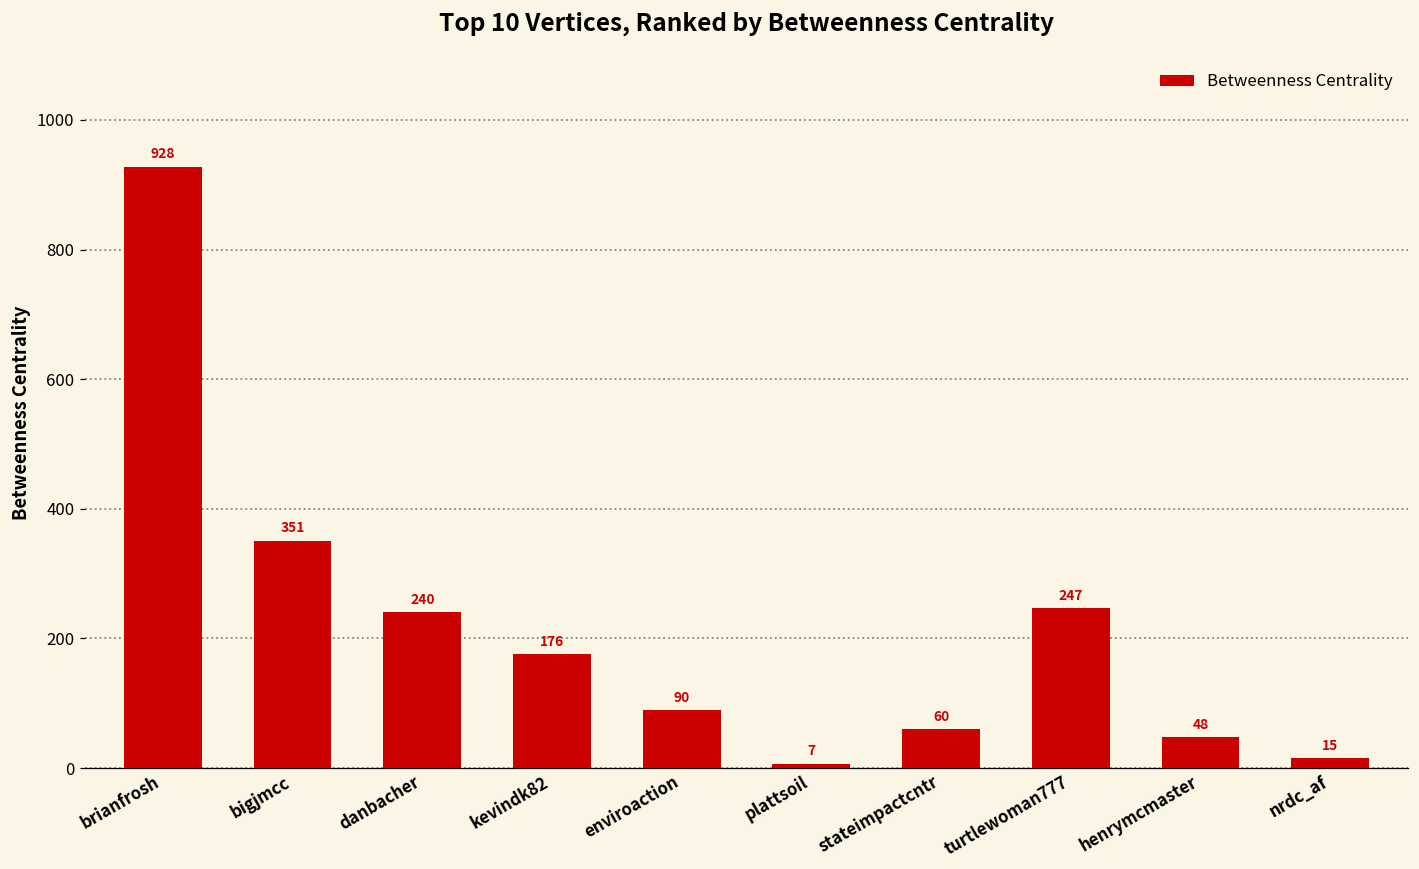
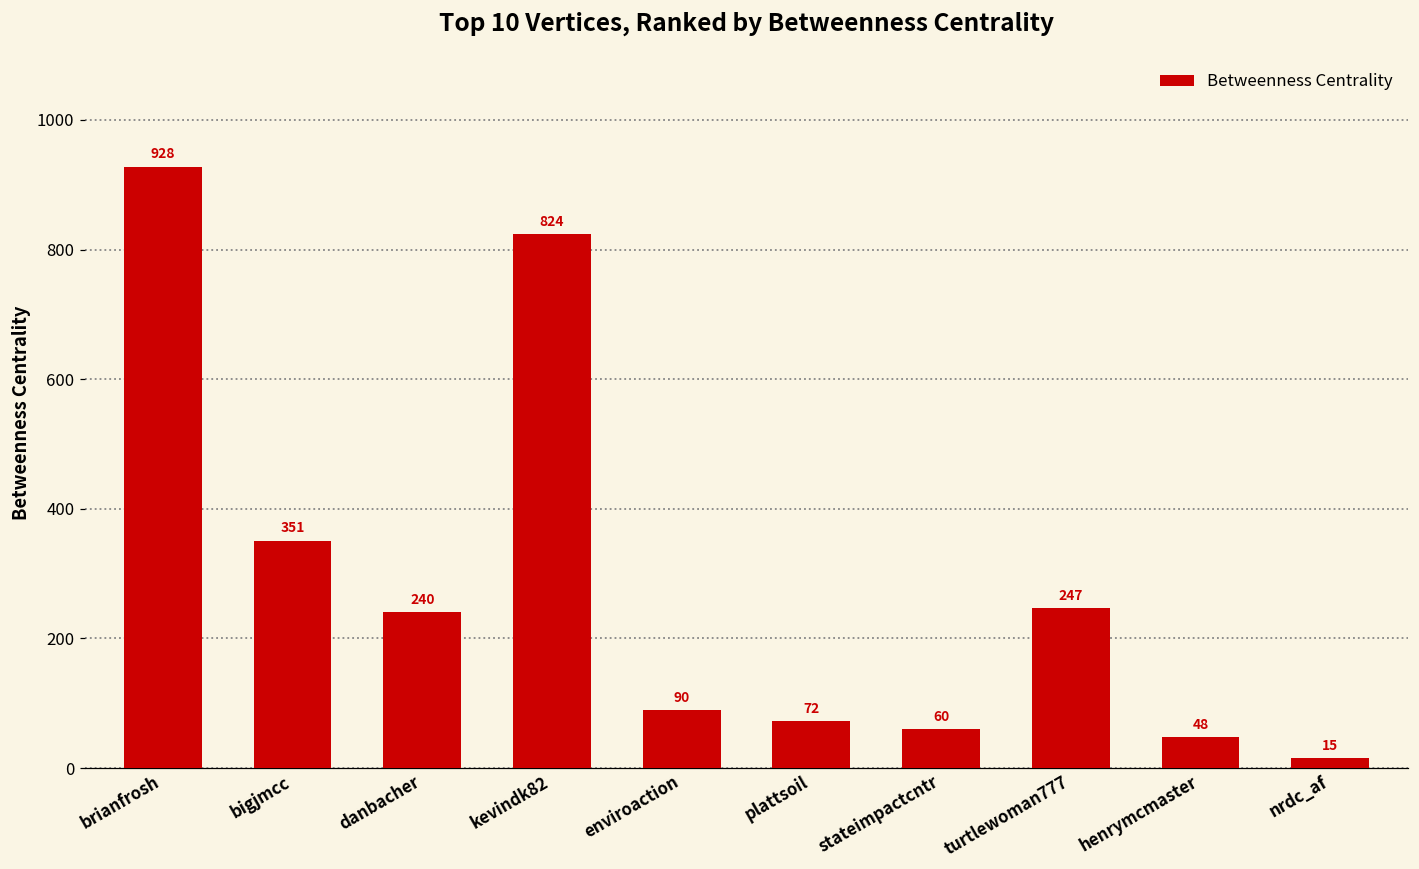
  {
    "brianfrosh": 928,
    "bigjmcc": 351,
    "danbacher": 240,
-   "kevindk82": 176,
+   "kevindk82": 824,
    "enviroaction": 90,
-   "plattsoil": 7,
+   "plattsoil": 72,
    "stateimpactcntr": 60,
    "turtlewoman777": 247,
    "henrymcmaster": 48,
    "nrdc_af": 15
  }
